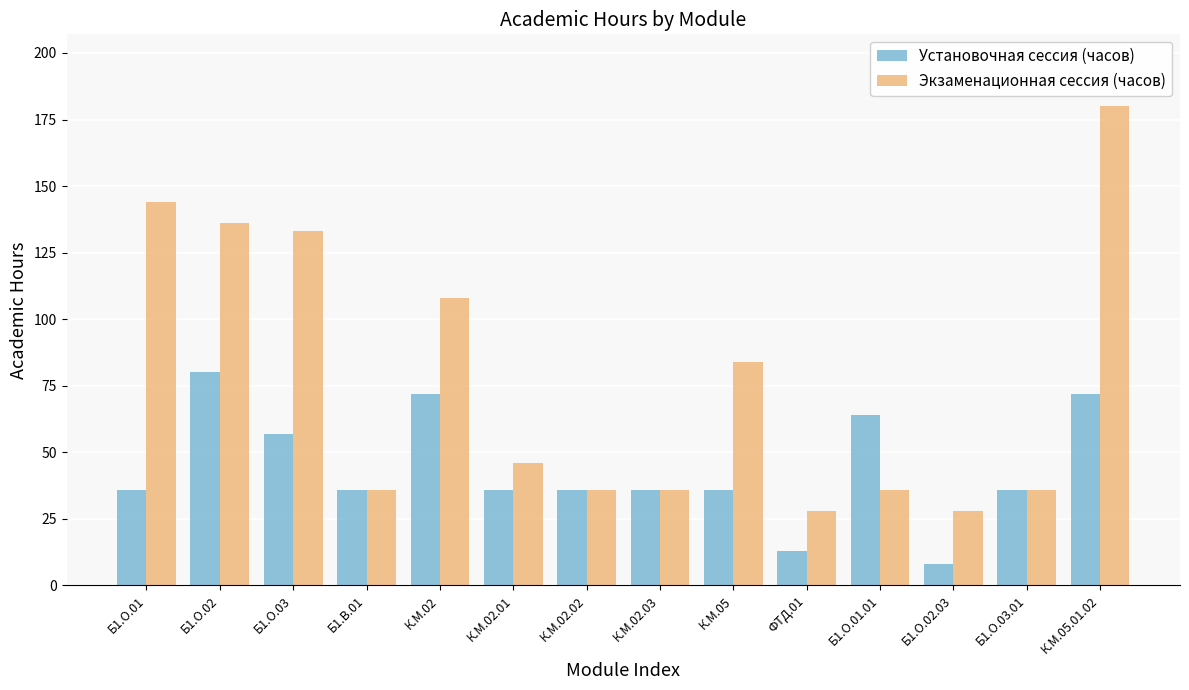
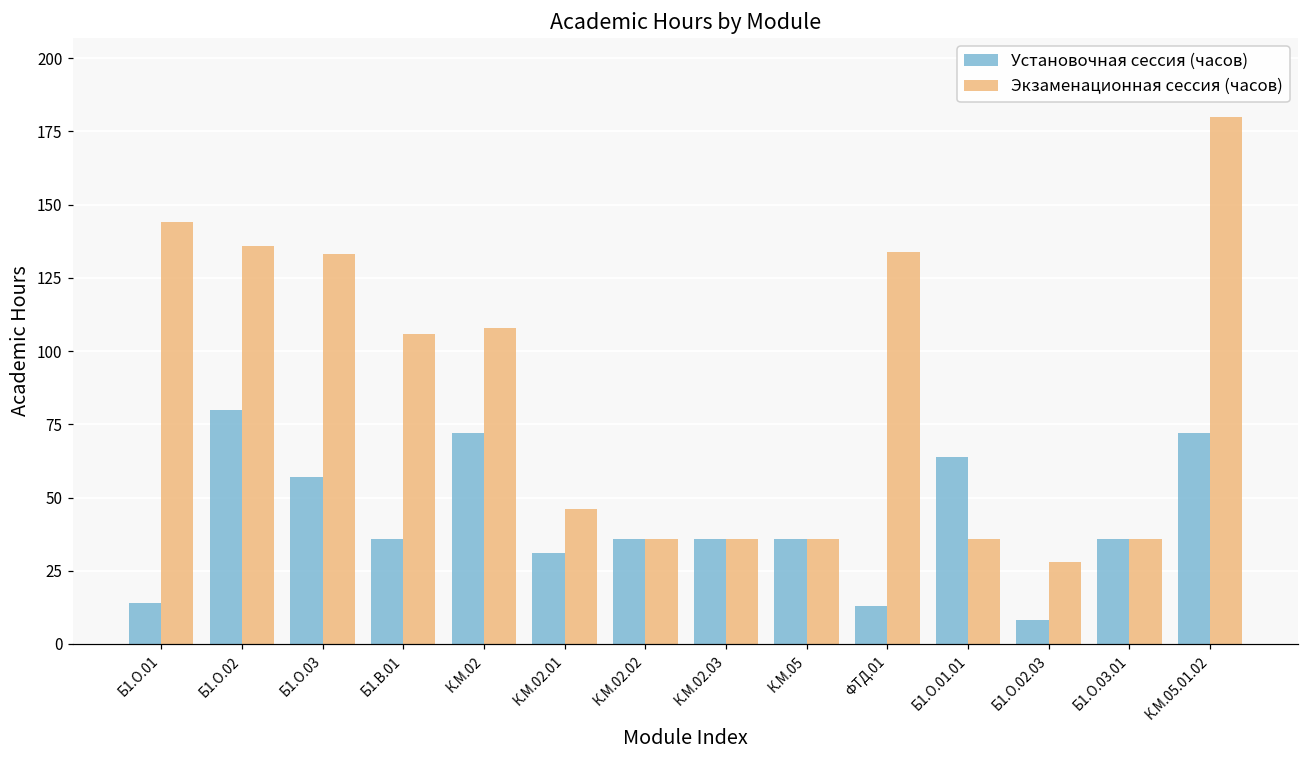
  {
    "Установочная сессия (часов)": {
-     "Б1.О.01": 36,
+     "Б1.О.01": 14,
      "Б1.О.02": 80,
      "Б1.О.03": 57,
      "Б1.В.01": 36,
      "К.М.02": 72,
-     "К.М.02.01": 36,
+     "К.М.02.01": 31,
      "К.М.02.02": 36,
      "К.М.02.03": 36,
      "К.М.05": 36,
      "ФТД.01": 13,
      "Б1.О.01.01": 64,
      "Б1.О.02.03": 8,
      "Б1.О.03.01": 36,
      "К.М.05.01.02": 72
    },
    "Экзаменационная сессия (часов)": {
      "Б1.О.01": 144,
      "Б1.О.02": 136,
      "Б1.О.03": 133,
-     "Б1.В.01": 36,
+     "Б1.В.01": 106,
      "К.М.02": 108,
      "К.М.02.01": 46,
      "К.М.02.02": 36,
      "К.М.02.03": 36,
-     "К.М.05": 84,
-     "ФТД.01": 28,
+     "К.М.05": 36,
+     "ФТД.01": 134,
      "Б1.О.01.01": 36,
      "Б1.О.02.03": 28,
      "Б1.О.03.01": 36,
      "К.М.05.01.02": 180
    }
  }
